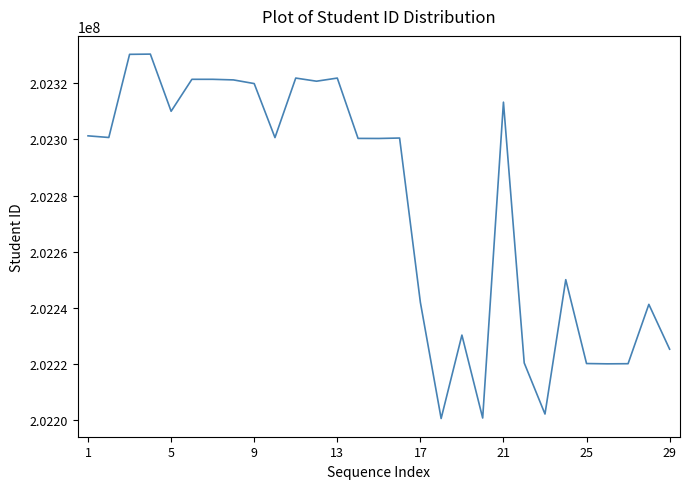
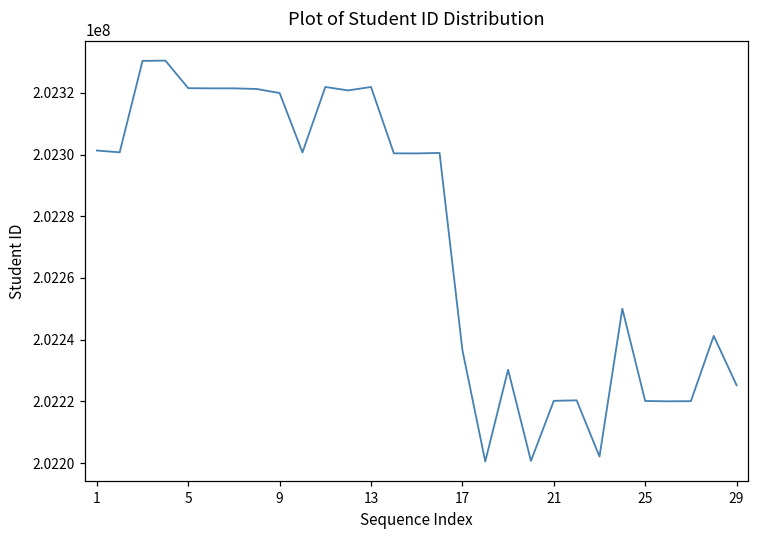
  {
    "1": 202301000,
-   "5": 202310000,
+   "5": 202322000,
    "9": 202320000,
    "13": 202322000,
-   "17": 202242000,
-   "21": 202313000,
+   "17": 202237000,
+   "21": 202220000,
    "25": 202220000,
    "29": 202225000
  }
